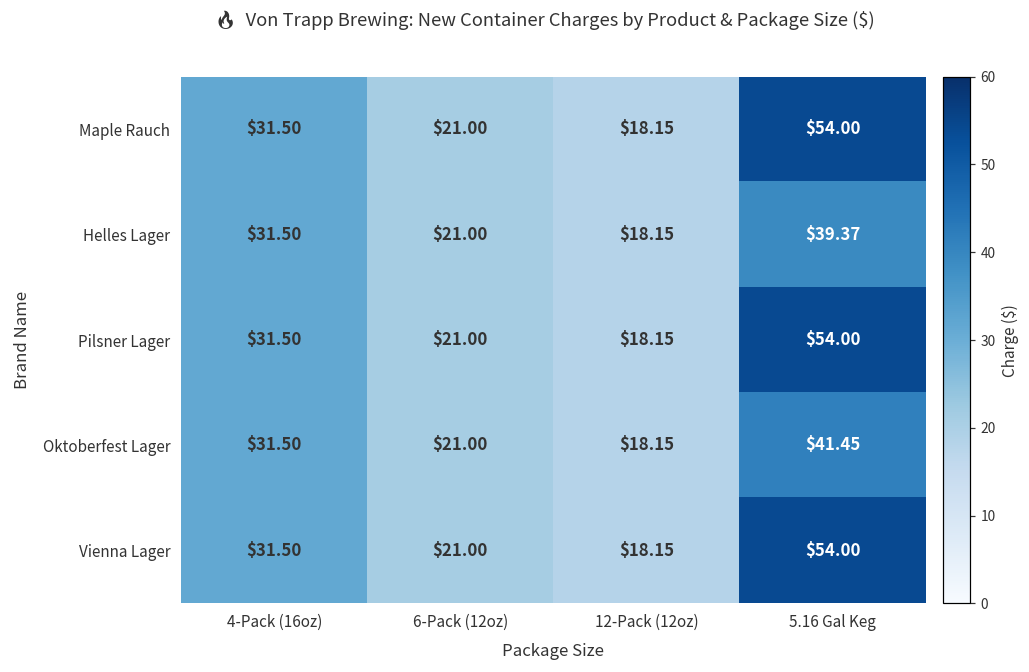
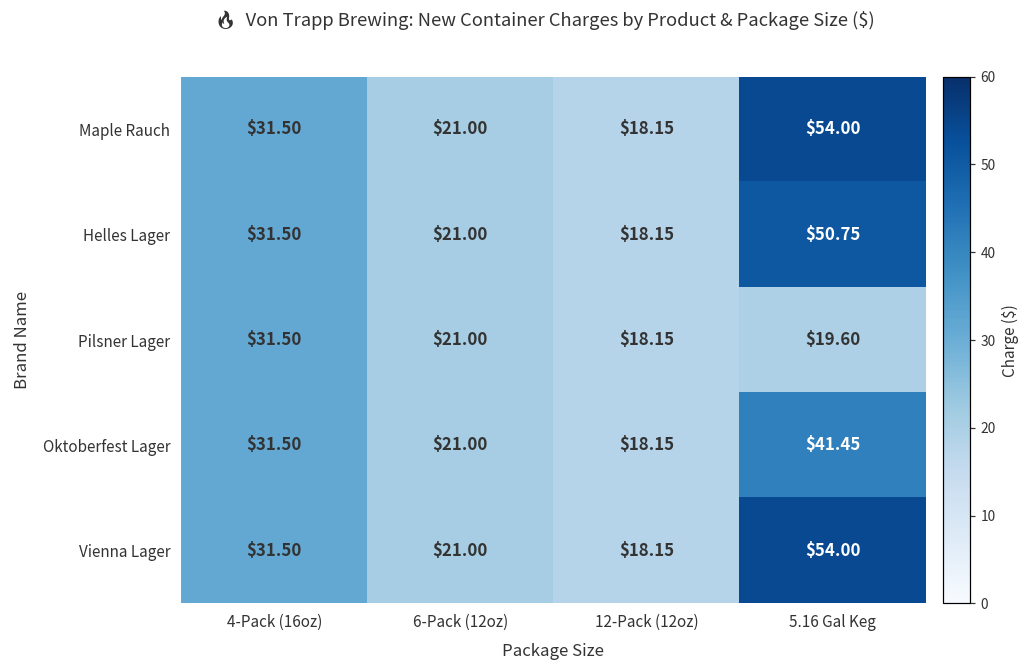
  {
    "Maple Rauch": {
      "4-Pack (16oz)": "$31.50",
      "6-Pack (12oz)": "$21.00",
      "12-Pack (12oz)": "$18.15",
      "5.16 Gal Keg": "$54.00"
    },
    "Helles Lager": {
      "4-Pack (16oz)": "$31.50",
      "6-Pack (12oz)": "$21.00",
      "12-Pack (12oz)": "$18.15",
-     "5.16 Gal Keg": "$39.37"
+     "5.16 Gal Keg": "$50.75"
    },
    "Pilsner Lager": {
      "4-Pack (16oz)": "$31.50",
      "6-Pack (12oz)": "$21.00",
      "12-Pack (12oz)": "$18.15",
-     "5.16 Gal Keg": "$54.00"
+     "5.16 Gal Keg": "$19.60"
    },
    "Oktoberfest Lager": {
      "4-Pack (16oz)": "$31.50",
      "6-Pack (12oz)": "$21.00",
      "12-Pack (12oz)": "$18.15",
      "5.16 Gal Keg": "$41.45"
    },
    "Vienna Lager": {
      "4-Pack (16oz)": "$31.50",
      "6-Pack (12oz)": "$21.00",
      "12-Pack (12oz)": "$18.15",
      "5.16 Gal Keg": "$54.00"
    }
  }
